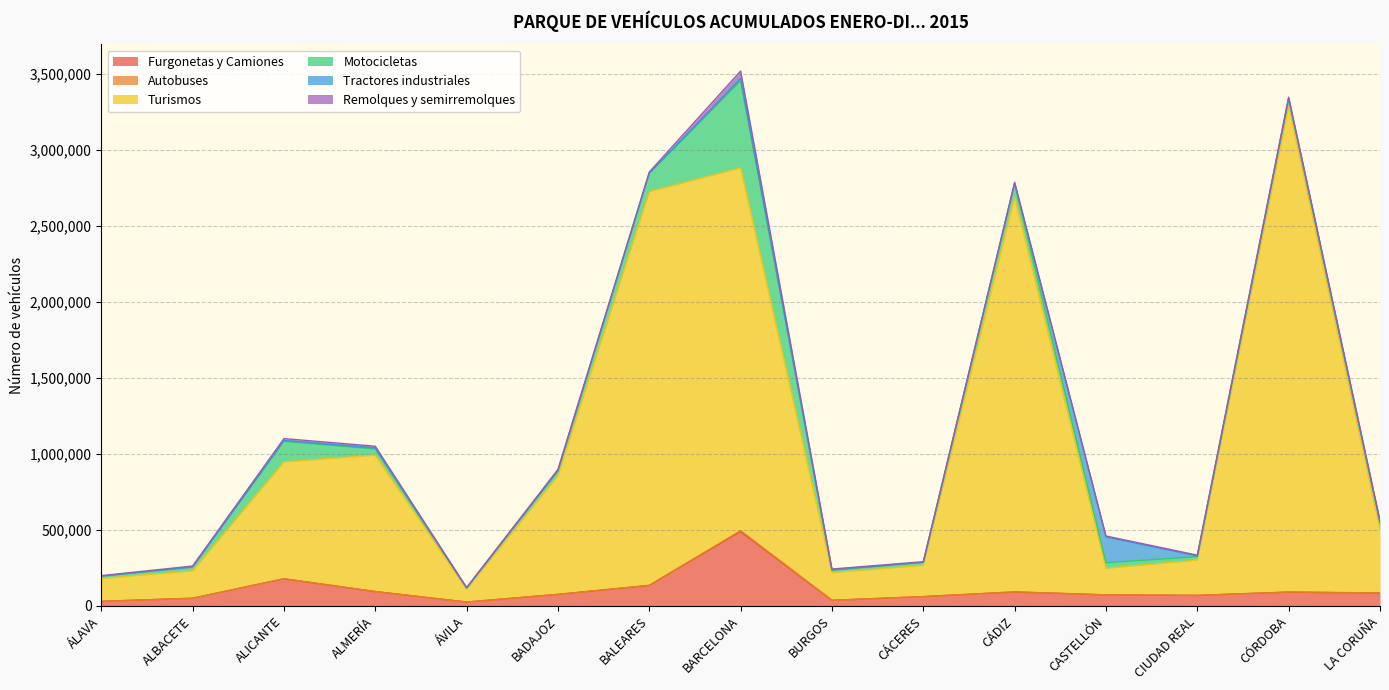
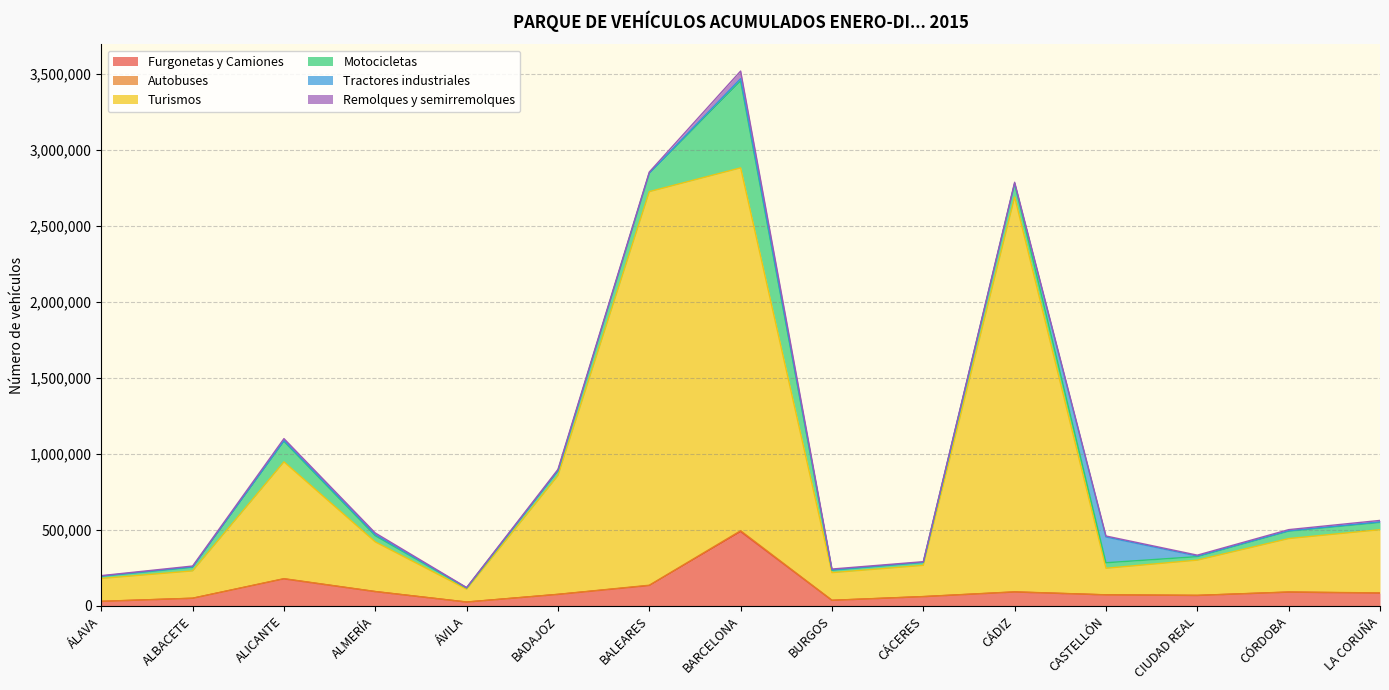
  {
    "Turismos": {
      "ALBACETE": "180,000",
      "ALICANTE": "770,000",
-     "ALMERÍA": "900,000",
+     "ALMERÍA": "330,000",
      "BADAJOZ": "780,000",
      "BALEARES": "2,590,000",
      "BARCELONA": "2,390,000",
      "CÁCERES": "210,000",
      "CÁDIZ": "2,600,000",
      "CASTELLÓN": "170,000",
      "CIUDAD REAL": "230,000",
-     "CÓRDOBA": "3,190,000",
+     "CÓRDOBA": "350,000",
      "LA CORUÑA": "420,000"
    },
    "Motocicletas": {
      "CASTELLÓN": "40,000"
    },
    "Remolques y semirremolques": {
      "BARCELONA": "50,000"
    }
  }
